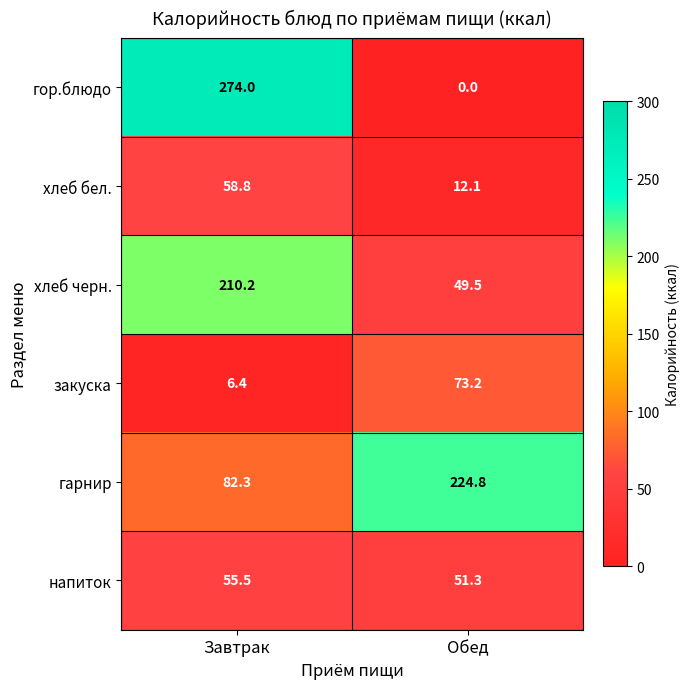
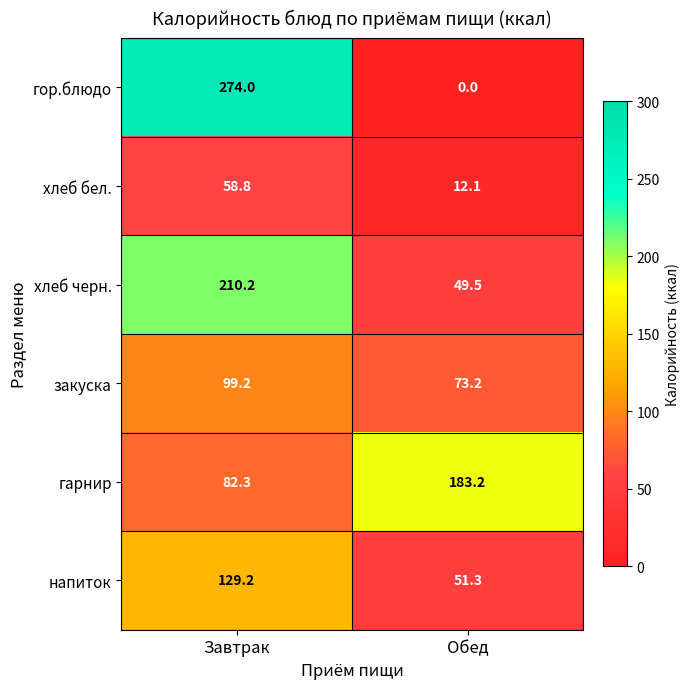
  {
    "гор.блюдо": {
      "Завтрак": 274.0,
      "Обед": 0.0
    },
    "хлеб бел.": {
      "Завтрак": 58.8,
      "Обед": 12.1
    },
    "хлеб черн.": {
      "Завтрак": 210.2,
      "Обед": 49.5
    },
    "закуска": {
-     "Завтрак": 6.4,
+     "Завтрак": 99.2,
      "Обед": 73.2
    },
    "гарнир": {
      "Завтрак": 82.3,
-     "Обед": 224.8
+     "Обед": 183.2
    },
    "напиток": {
-     "Завтрак": 55.5,
+     "Завтрак": 129.2,
      "Обед": 51.3
    }
  }
